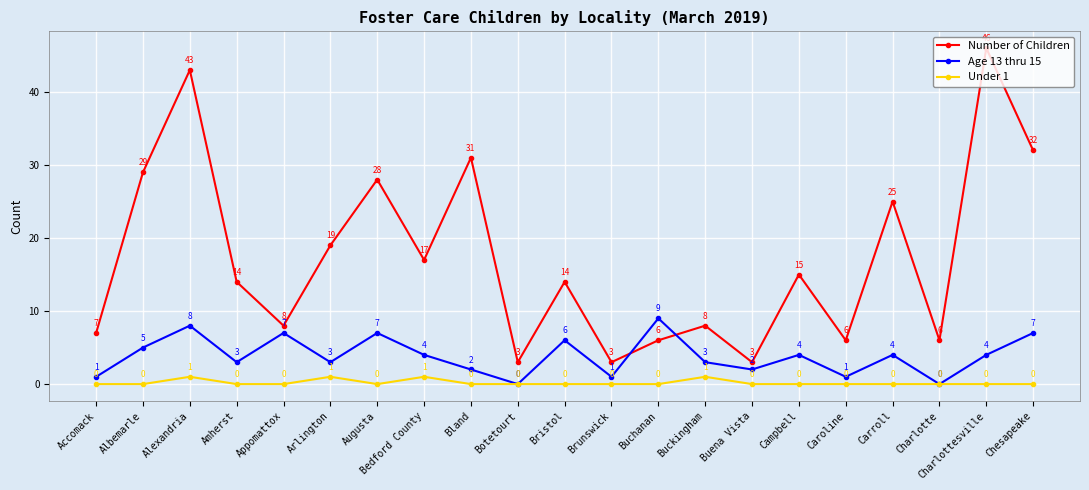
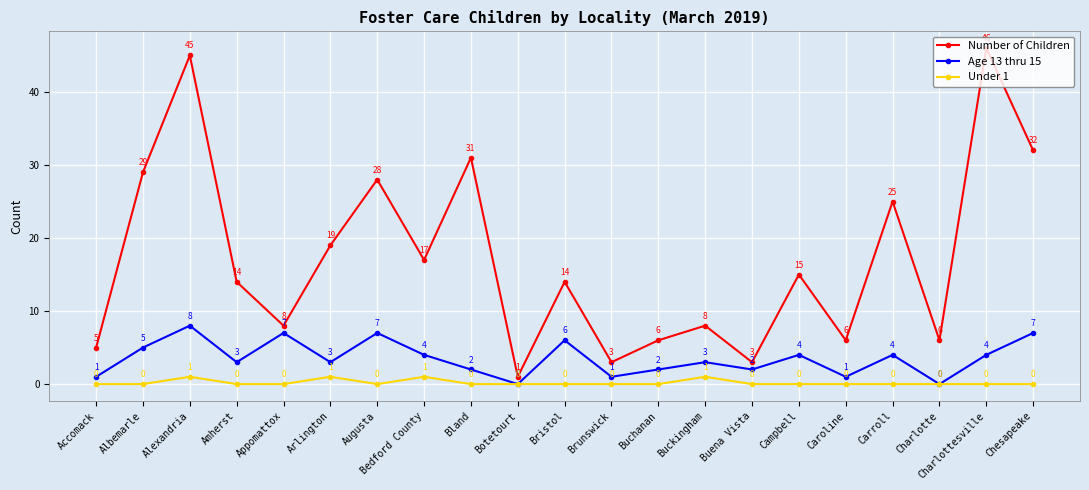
  {
    "Number of Children": {
-     "Accomack": 7,
+     "Accomack": 5,
      "Albemarle": 29,
-     "Alexandria": 43,
+     "Alexandria": 45,
      "Amherst": 14,
      "Arlington": 19,
      "Augusta": 28,
      "Bedford County": 17,
      "Bland": 31,
-     "Botetourt": 3,
+     "Botetourt": 1,
      "Bristol": 14,
      "Brunswick": 3,
      "Buchanan": 6,
      "Buckingham": 8,
      "Campbell": 15,
      "Caroline": 6,
      "Carroll": 25,
      "Charlotte": 6,
      "Chesapeake": 32
    },
    "Age 13 thru 15": {
      "Albemarle": 5,
      "Alexandria": 8,
      "Amherst": 3,
      "Arlington": 3,
      "Augusta": 7,
      "Bedford County": 4,
      "Bland": 2,
      "Bristol": 6,
-     "Buchanan": 9,
+     "Buchanan": 2,
      "Buckingham": 3,
      "Campbell": 4,
      "Carroll": 4,
      "Charlottesville": 4,
      "Chesapeake": 7
    },
    "Under 1": {
      "Albemarle": 0,
      "Alexandria": 1,
      "Amherst": 0,
      "Appomattox": 0,
      "Augusta": 0,
      "Bedford County": 1,
      "Bristol": 0,
      "Campbell": 0,
      "Carroll": 0,
      "Charlottesville": 0,
      "Chesapeake": 0
    }
  }
